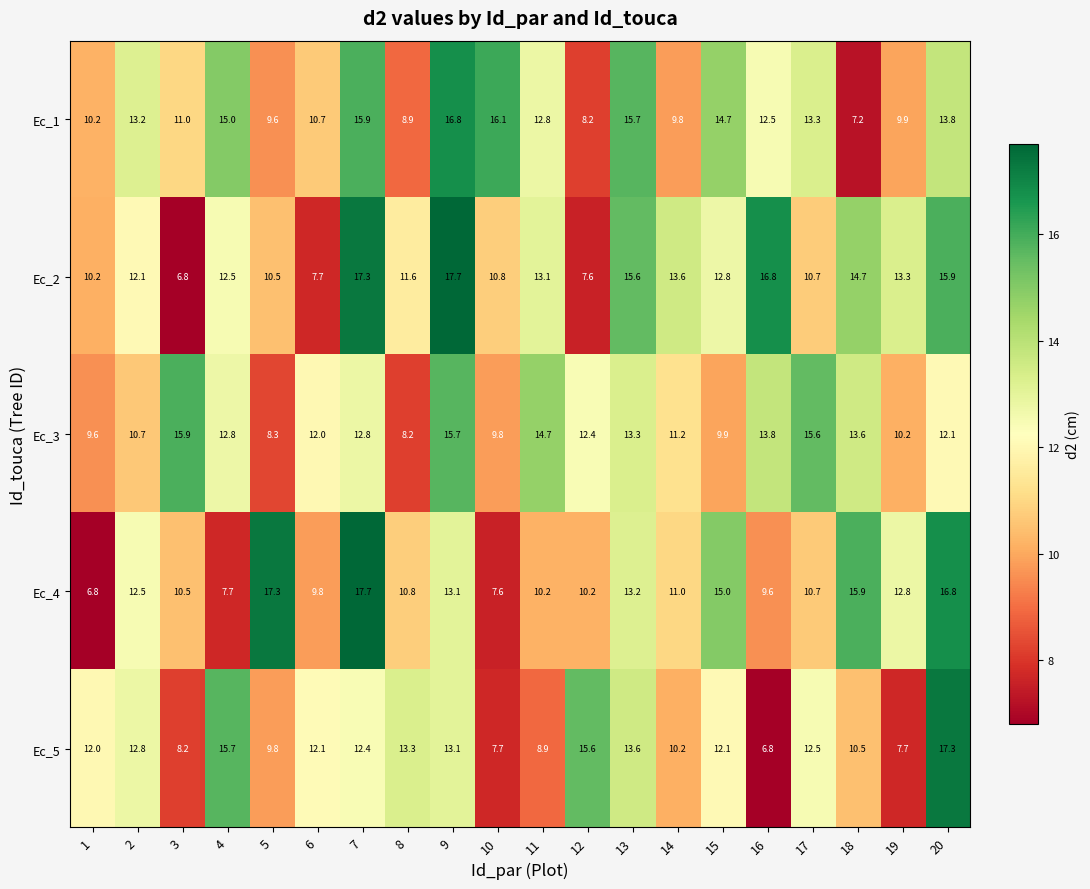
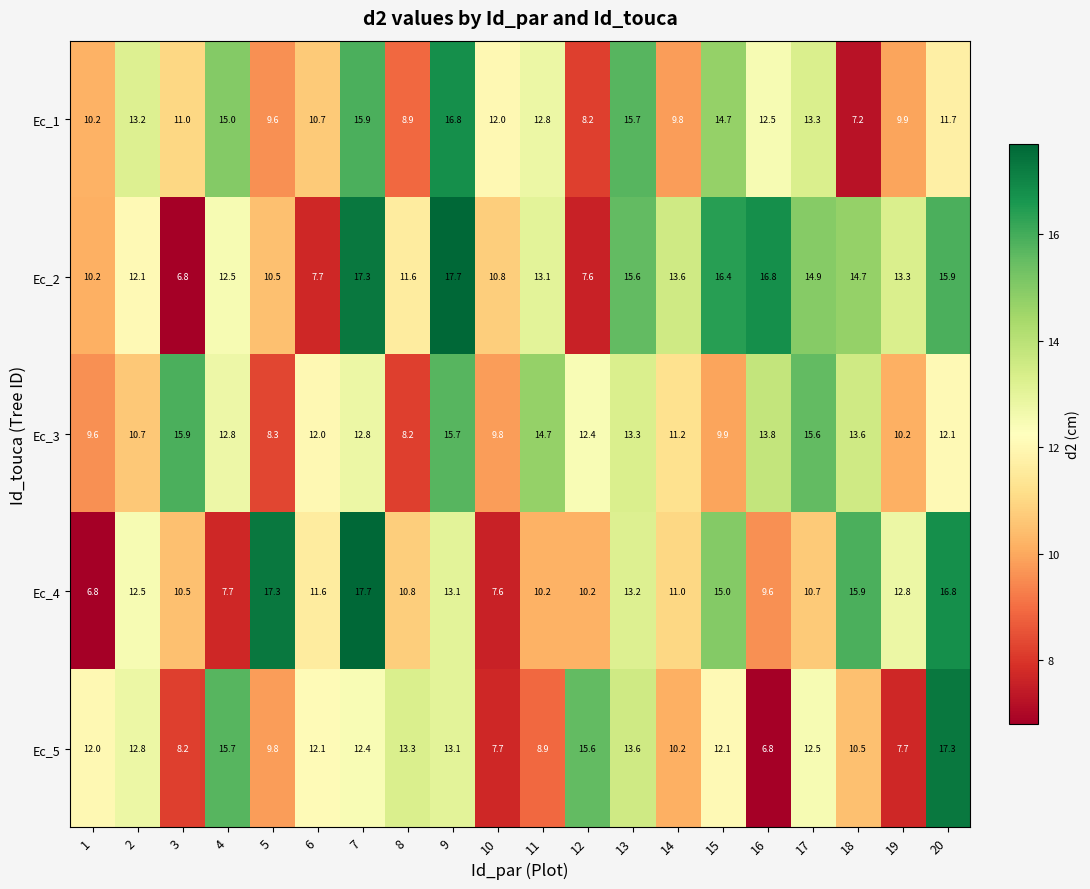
  {
    "Ec_1": {
      "1": 10.2,
      "2": 13.2,
      "3": 11.0,
      "4": 15.0,
      "5": 9.6,
      "6": 10.7,
      "7": 15.9,
      "8": 8.9,
      "9": 16.8,
-     "10": 16.1,
+     "10": 12.0,
      "11": 12.8,
      "12": 8.2,
      "13": 15.7,
      "14": 9.8,
      "15": 14.7,
      "16": 12.5,
      "17": 13.3,
      "18": 7.2,
      "19": 9.9,
-     "20": 13.8
+     "20": 11.7
    },
    "Ec_2": {
      "1": 10.2,
      "2": 12.1,
      "3": 6.8,
      "4": 12.5,
      "5": 10.5,
      "6": 7.7,
      "7": 17.3,
      "8": 11.6,
      "9": 17.7,
      "10": 10.8,
      "11": 13.1,
      "12": 7.6,
      "13": 15.6,
      "14": 13.6,
-     "15": 12.8,
+     "15": 16.4,
      "16": 16.8,
-     "17": 10.7,
+     "17": 14.9,
      "18": 14.7,
      "19": 13.3,
      "20": 15.9
    },
    "Ec_3": {
      "1": 9.6,
      "2": 10.7,
      "3": 15.9,
      "4": 12.8,
      "5": 8.3,
      "6": 12.0,
      "7": 12.8,
      "8": 8.2,
      "9": 15.7,
      "10": 9.8,
      "11": 14.7,
      "12": 12.4,
      "13": 13.3,
      "14": 11.2,
      "15": 9.9,
      "16": 13.8,
      "17": 15.6,
      "18": 13.6,
      "19": 10.2,
      "20": 12.1
    },
    "Ec_4": {
      "1": 6.8,
      "2": 12.5,
      "3": 10.5,
      "4": 7.7,
      "5": 17.3,
-     "6": 9.8,
+     "6": 11.6,
      "7": 17.7,
      "8": 10.8,
      "9": 13.1,
      "10": 7.6,
      "11": 10.2,
      "12": 10.2,
      "13": 13.2,
      "14": 11.0,
      "15": 15.0,
      "16": 9.6,
      "17": 10.7,
      "18": 15.9,
      "19": 12.8,
      "20": 16.8
    },
    "Ec_5": {
      "1": 12.0,
      "2": 12.8,
      "3": 8.2,
      "4": 15.7,
      "5": 9.8,
      "6": 12.1,
      "7": 12.4,
      "8": 13.3,
      "9": 13.1,
      "10": 7.7,
      "11": 8.9,
      "12": 15.6,
      "13": 13.6,
      "14": 10.2,
      "15": 12.1,
      "16": 6.8,
      "17": 12.5,
      "18": 10.5,
      "19": 7.7,
      "20": 17.3
    }
  }
